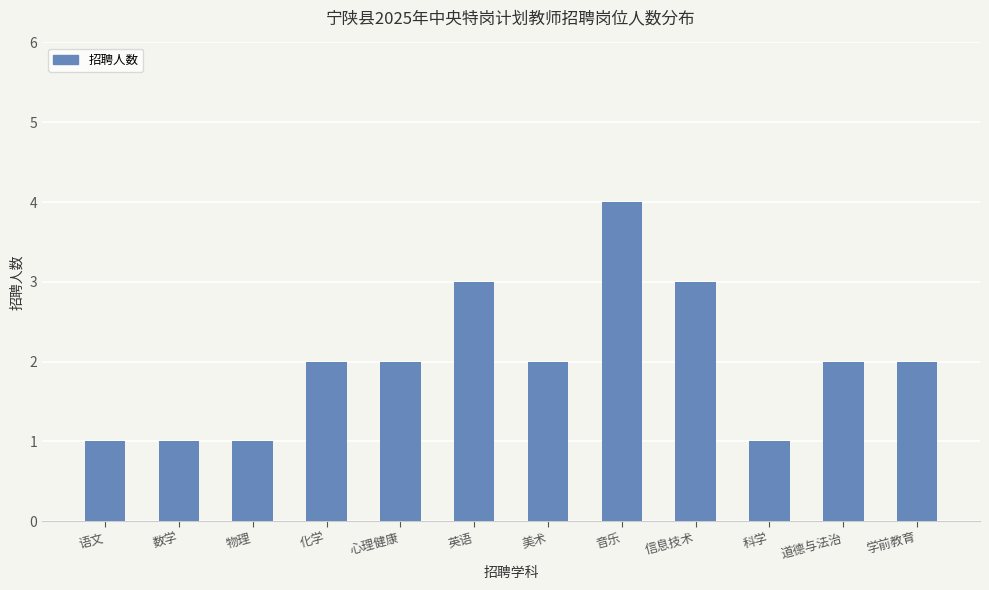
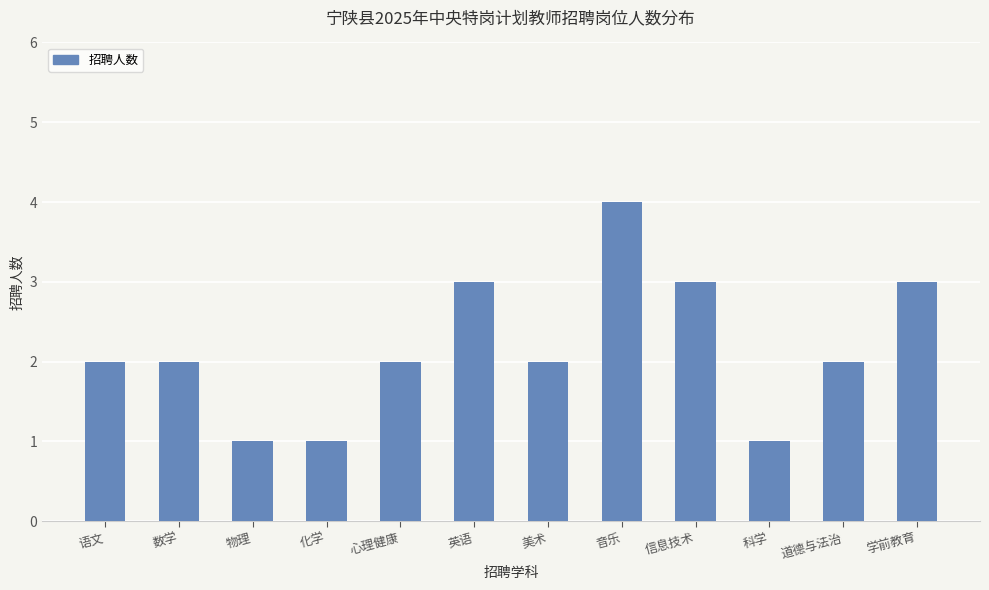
  {
-   "语文": 1,
-   "数学": 1,
+   "语文": 2,
+   "数学": 2,
    "物理": 1,
-   "化学": 2,
+   "化学": 1,
    "心理健康": 2,
    "英语": 3,
    "美术": 2,
    "音乐": 4,
    "信息技术": 3,
    "科学": 1,
    "道德与法治": 2,
-   "学前教育": 2
+   "学前教育": 3
  }
